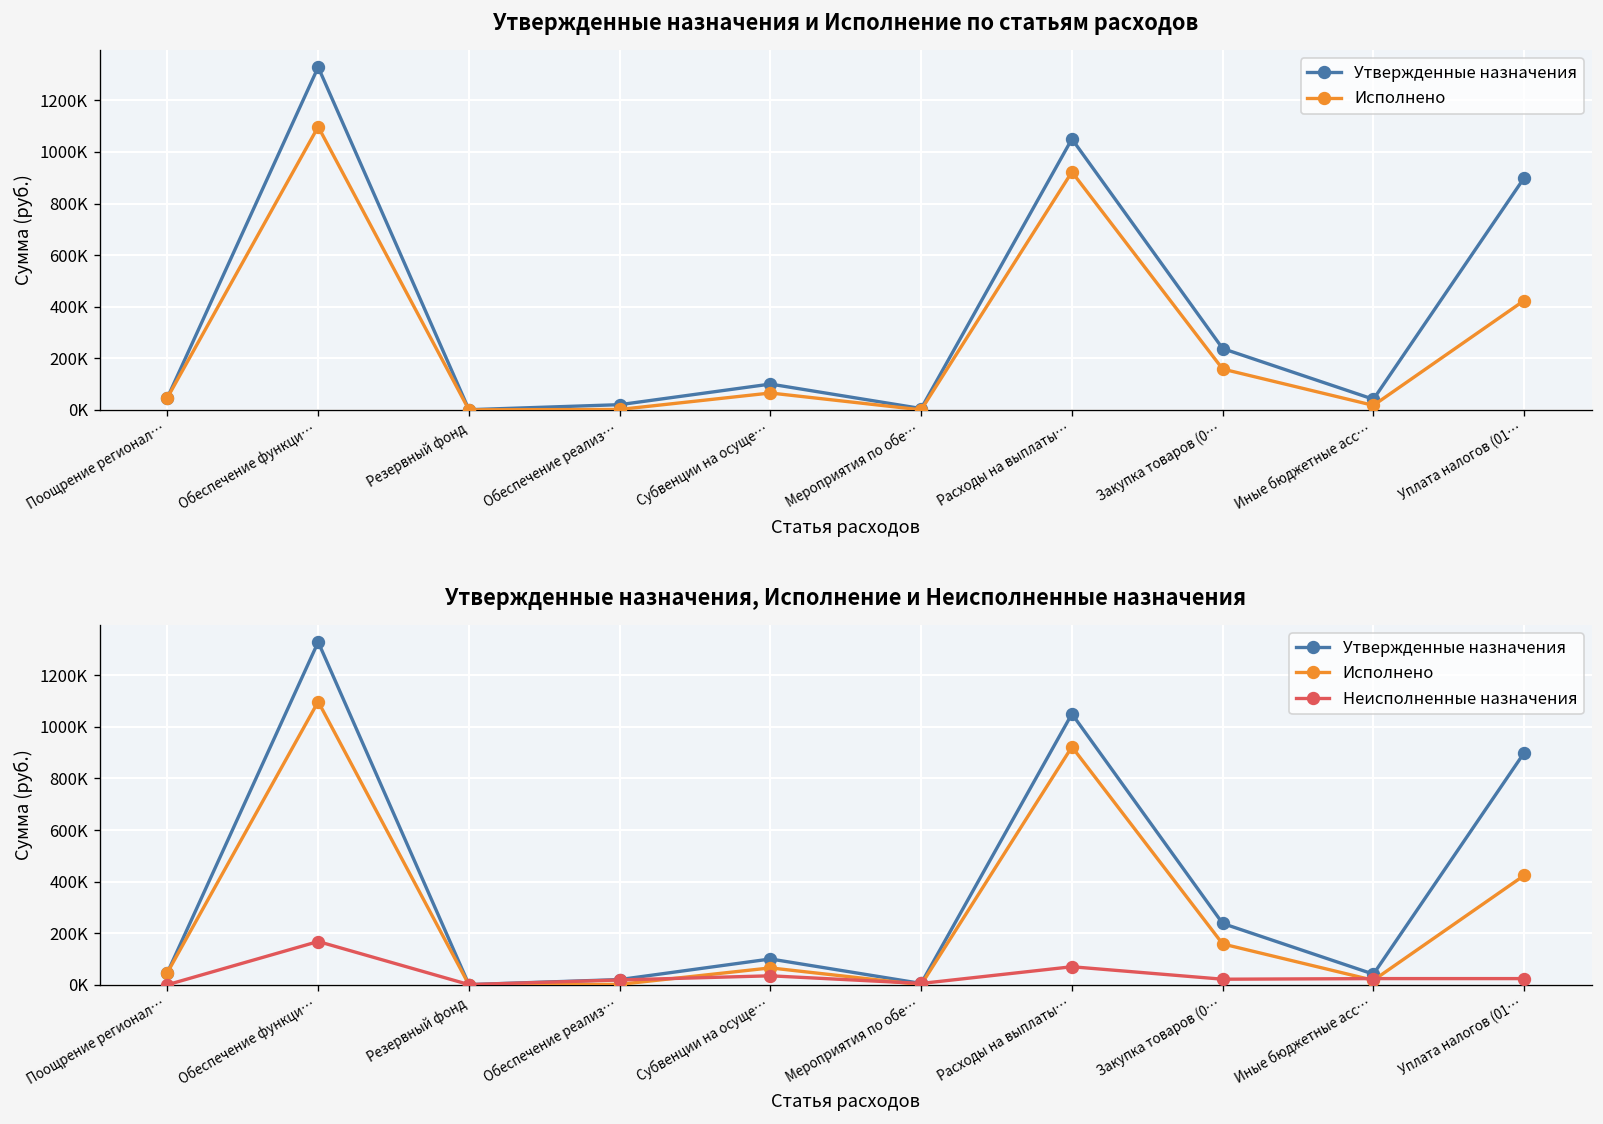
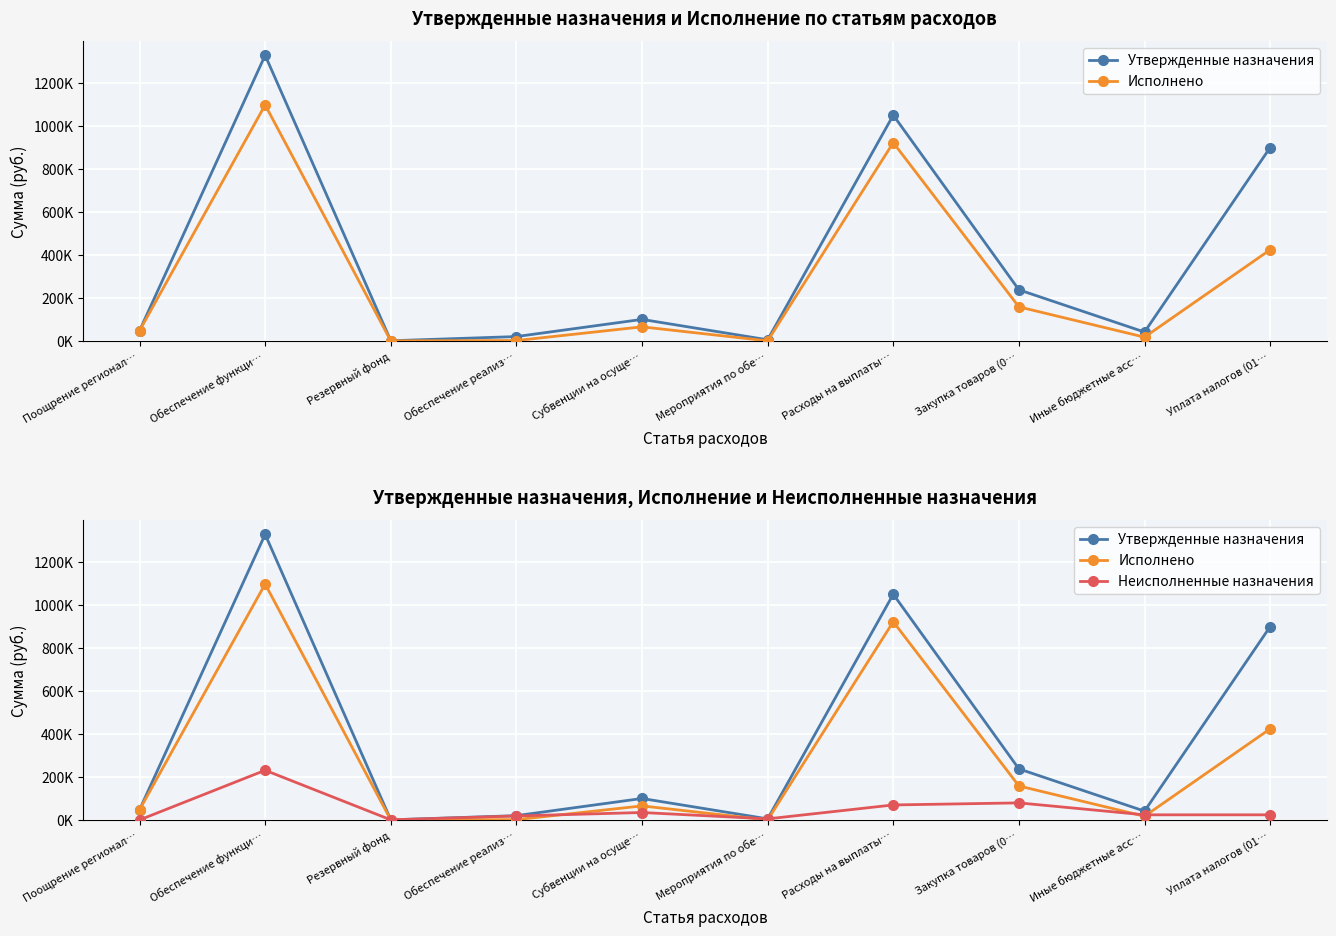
  {
    "Утвержденные назначения и Исполнение по статьям расходов": {
      "Утвержденные назначения": {
        "Обеспечение функци…": 1330000,
        "Обеспечение реализ…": 20000,
        "Субвенции на осуще…": 100000,
        "Расходы на выплаты…": 1050000,
        "Закупка товаров (0…": 240000,
        "Иные бюджетные асс…": 40000,
        "Уплата налогов (01…": 900000
      },
      "Исполнено": {
        "Обеспечение функци…": 1100000,
        "Обеспечение реализ…": 0,
        "Субвенции на осуще…": 70000,
        "Расходы на выплаты…": 920000,
        "Закупка товаров (0…": 160000,
        "Иные бюджетные асс…": 20000,
        "Уплата налогов (01…": 420000
      }
    },
    "Утвержденные назначения, Исполнение и Неисполненные назначения": {
      "Утвержденные назначения": {
        "Обеспечение функци…": 1330000,
        "Субвенции на осуще…": 100000,
        "Расходы на выплаты…": 1050000,
        "Закупка товаров (0…": 240000,
        "Иные бюджетные асс…": 40000,
        "Уплата налогов (01…": 900000
      },
      "Исполнено": {
        "Обеспечение функци…": 1100000,
        "Обеспечение реализ…": 0,
        "Субвенции на осуще…": 70000,
        "Расходы на выплаты…": 920000,
        "Закупка товаров (0…": 160000,
        "Уплата налогов (01…": 420000
      },
      "Неисполненные назначения": {
        "Поощрение регионал…": 0,
-       "Обеспечение функци…": 170000,
+       "Обеспечение функци…": 230000,
        "Субвенции на осуще…": 30000,
        "Расходы на выплаты…": 70000,
-       "Закупка товаров (0…": 20000,
+       "Закупка товаров (0…": 80000,
        "Уплата налогов (01…": 20000
      }
    }
  }
